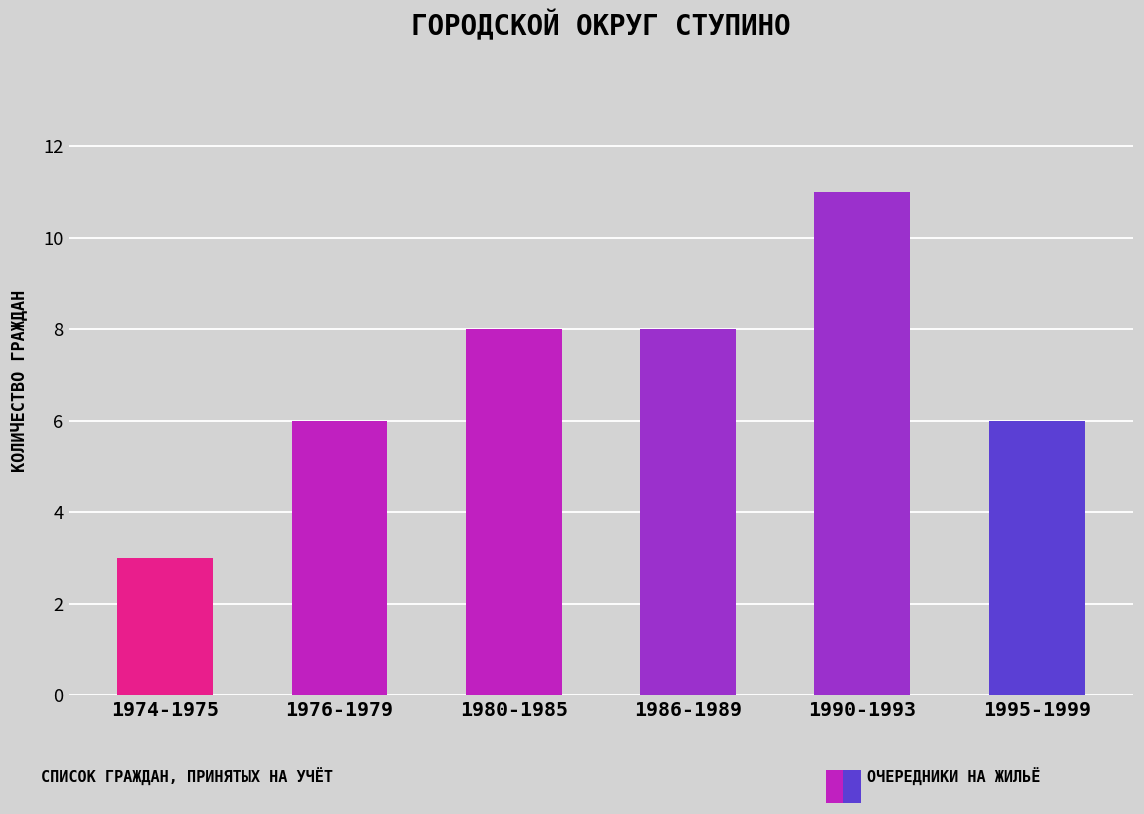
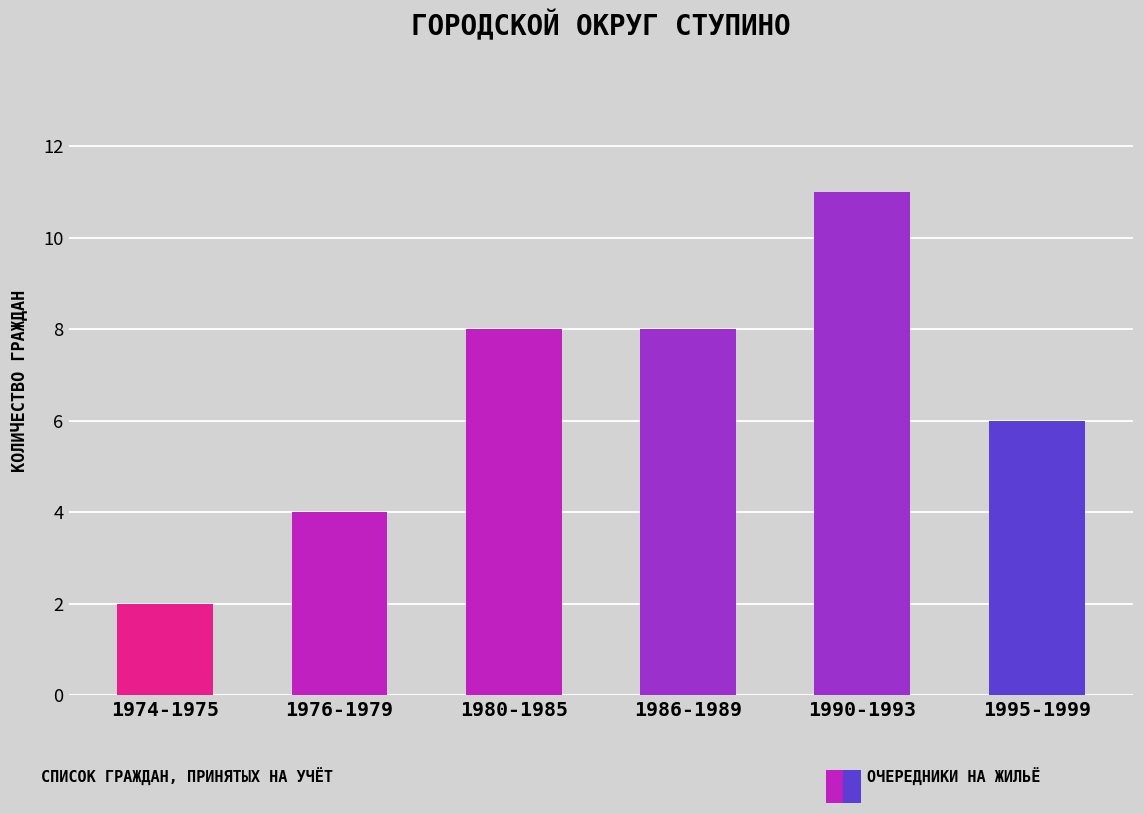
  {
-   "1974-1975": 3,
-   "1976-1979": 6,
+   "1974-1975": 2,
+   "1976-1979": 4,
    "1980-1985": 8,
    "1986-1989": 8,
    "1990-1993": 11,
    "1995-1999": 6
  }
